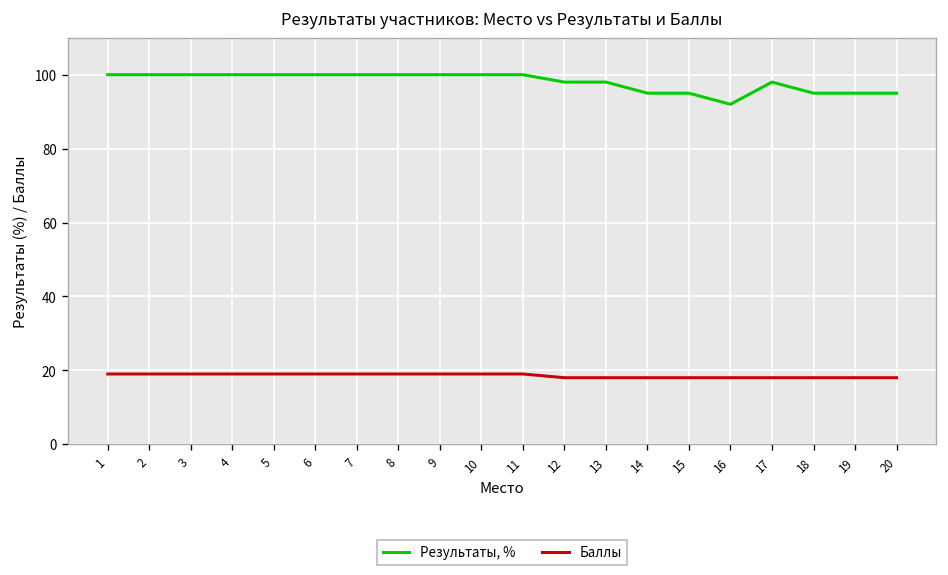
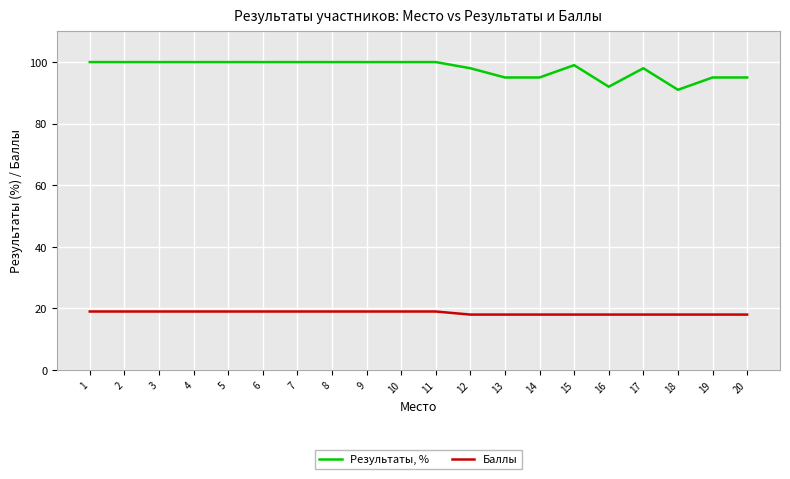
  {
    "Результаты, %": {
      "1": 100,
      "2": 100,
      "3": 100,
      "4": 100,
      "5": 100,
      "6": 100,
      "7": 100,
      "8": 100,
      "9": 100,
      "10": 100,
      "11": 100,
      "12": 98,
-     "13": 98,
+     "13": 95,
      "14": 95,
-     "15": 95,
+     "15": 99,
      "16": 92,
      "17": 98,
-     "18": 95,
+     "18": 91,
      "19": 95,
      "20": 95
    },
    "Баллы": {
      "1": 19,
      "2": 19,
      "3": 19,
      "4": 19,
      "5": 19,
      "6": 19,
      "7": 19,
      "8": 19,
      "9": 19,
      "10": 19,
      "11": 19,
      "12": 18,
      "13": 18,
      "14": 18,
      "15": 18,
      "16": 18,
      "17": 18,
      "18": 18,
      "19": 18,
      "20": 18
    }
  }
